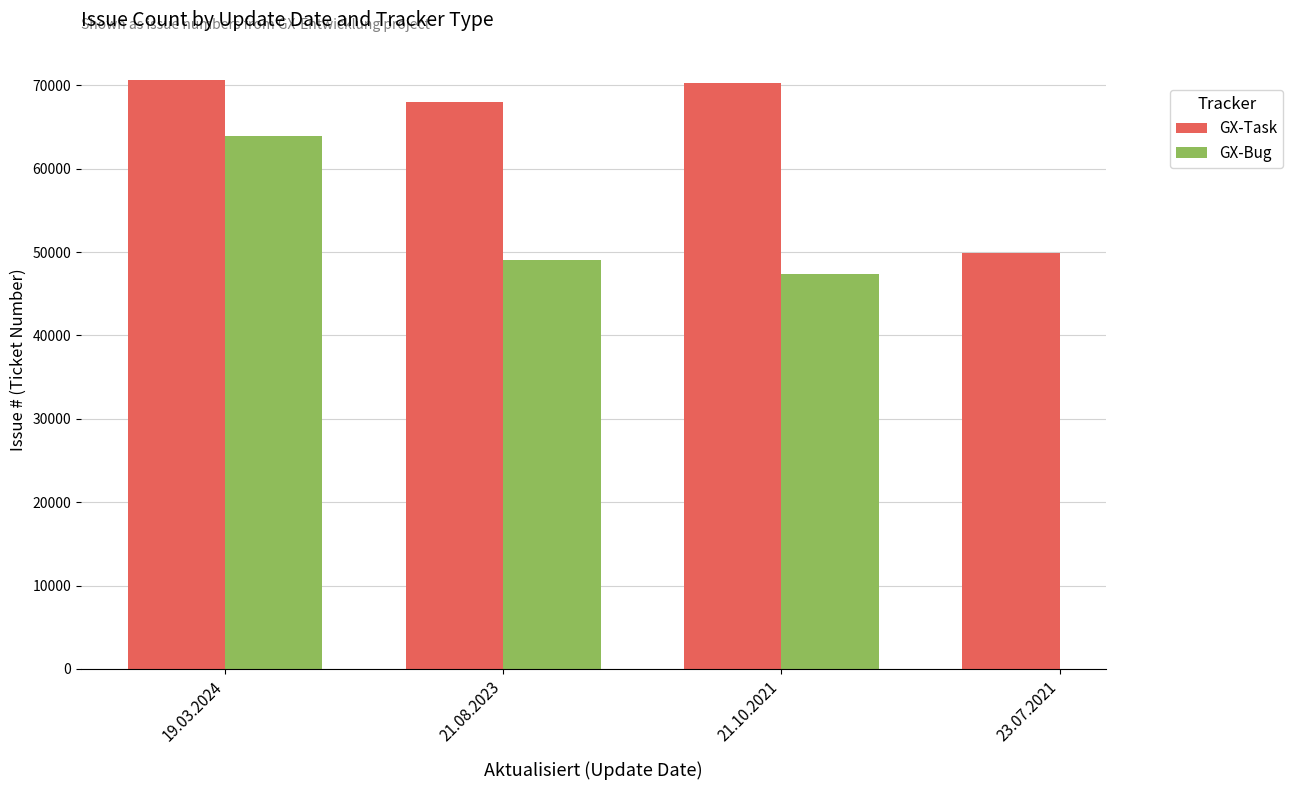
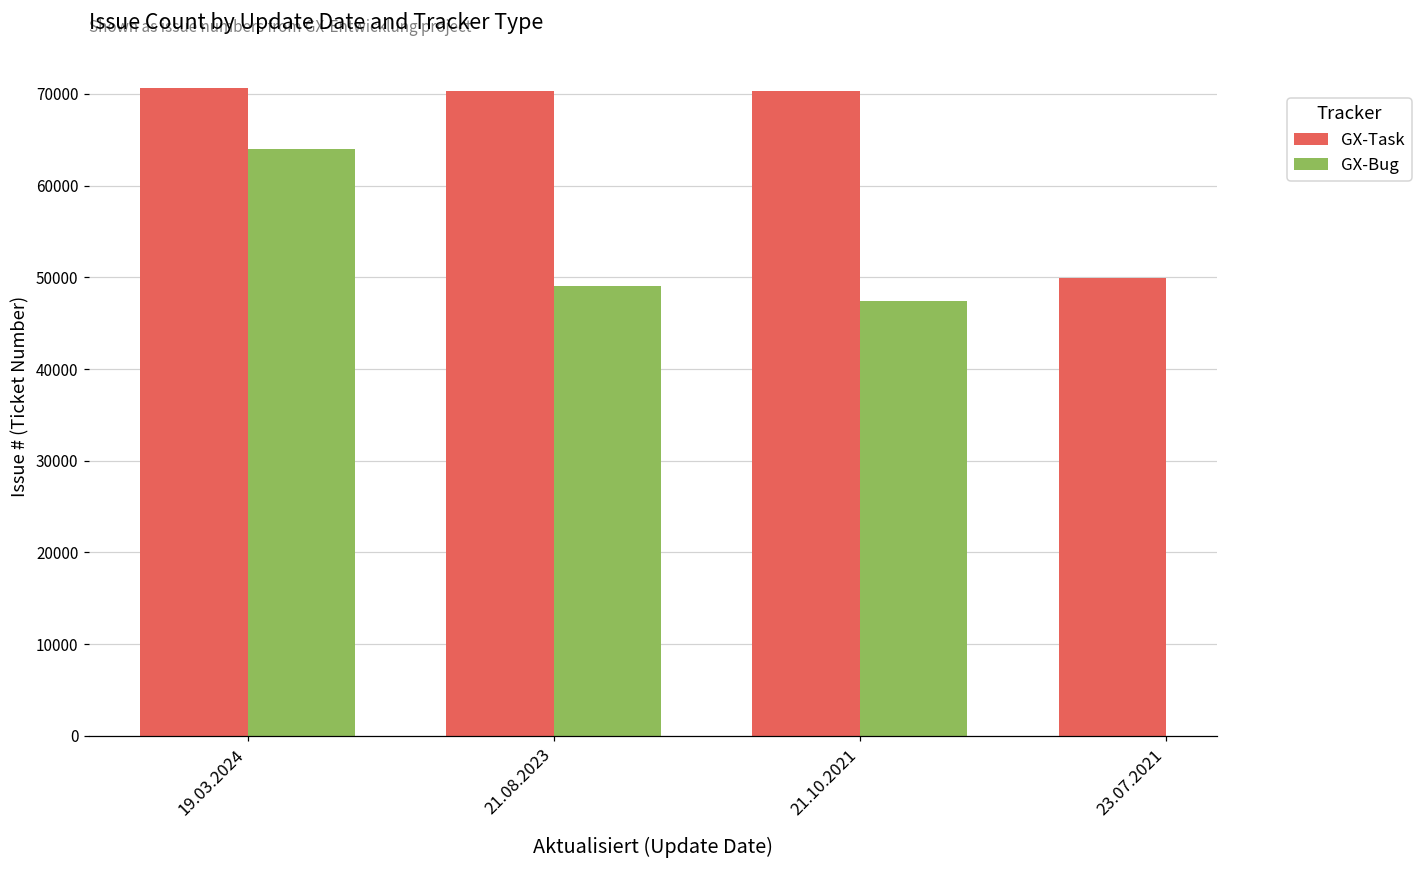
  {
    "GX-Task": {
      "19.03.2024": 71000,
-     "21.08.2023": 68000,
+     "21.08.2023": 70000,
      "21.10.2021": 70000,
      "23.07.2021": 50000
    }
  }
